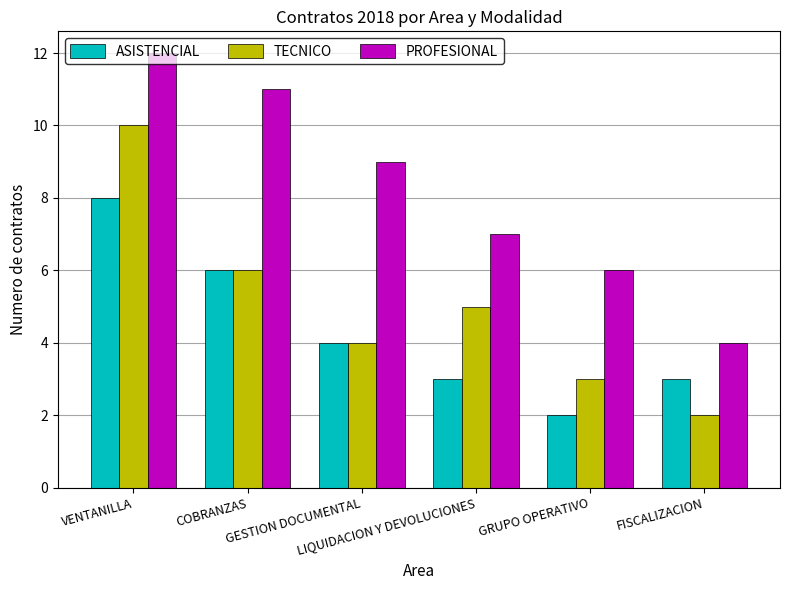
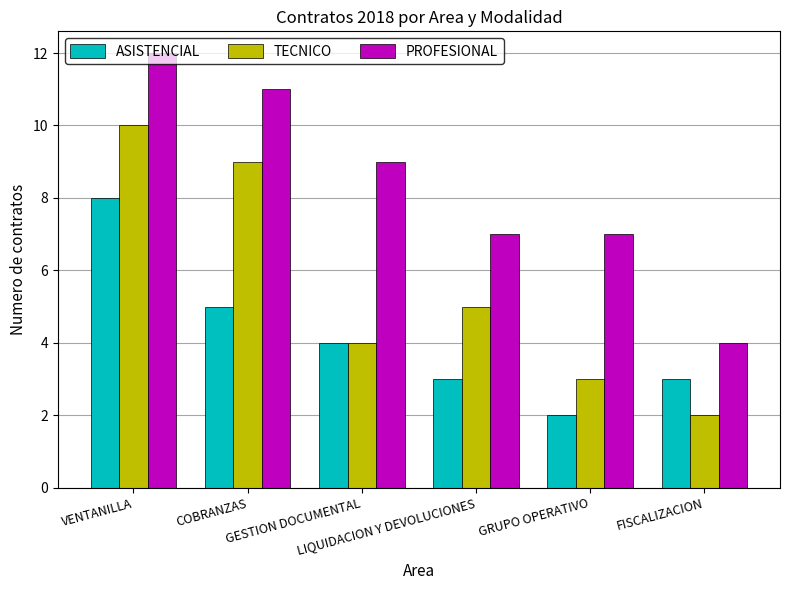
  {
    "ASISTENCIAL": {
      "VENTANILLA": 8,
-     "COBRANZAS": 6,
+     "COBRANZAS": 5,
      "GESTION DOCUMENTAL": 4,
      "LIQUIDACION Y DEVOLUCIONES": 3,
      "GRUPO OPERATIVO": 2,
      "FISCALIZACION": 3
    },
    "TECNICO": {
      "VENTANILLA": 10,
-     "COBRANZAS": 6,
+     "COBRANZAS": 9,
      "GESTION DOCUMENTAL": 4,
      "LIQUIDACION Y DEVOLUCIONES": 5,
      "GRUPO OPERATIVO": 3,
      "FISCALIZACION": 2
    },
    "PROFESIONAL": {
      "COBRANZAS": 11,
      "GESTION DOCUMENTAL": 9,
      "LIQUIDACION Y DEVOLUCIONES": 7,
-     "GRUPO OPERATIVO": 6,
+     "GRUPO OPERATIVO": 7,
      "FISCALIZACION": 4
    }
  }
